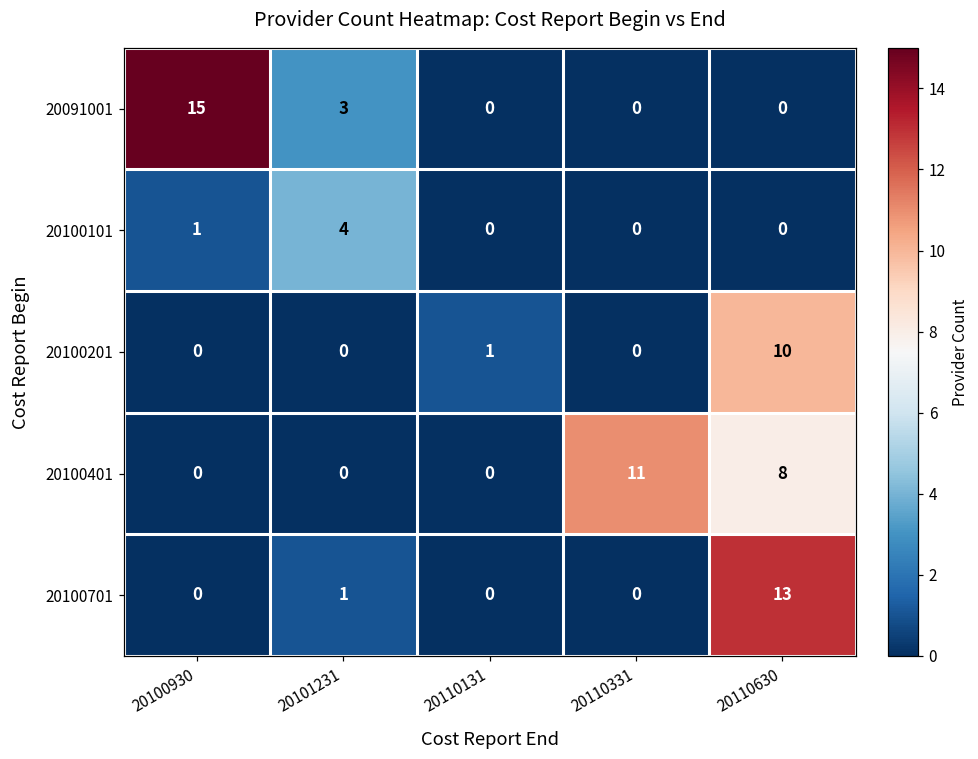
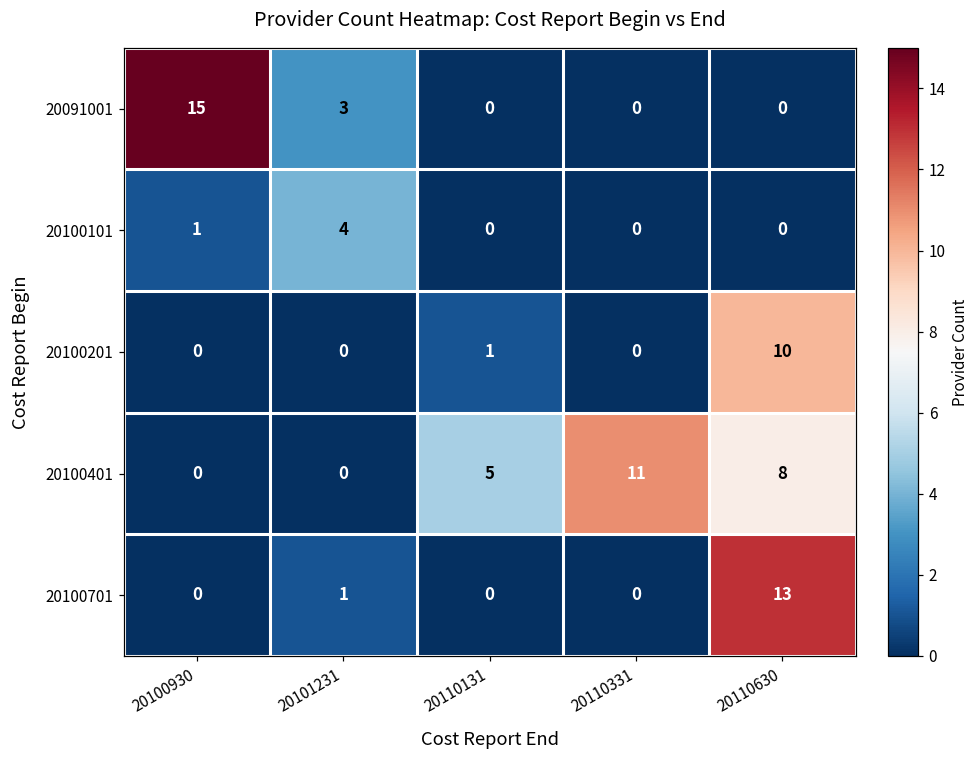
  {
    "20091001": {
      "20100930": 15,
      "20101231": 3,
      "20110131": 0,
      "20110331": 0,
      "20110630": 0
    },
    "20100101": {
      "20100930": 1,
      "20101231": 4,
      "20110131": 0,
      "20110331": 0,
      "20110630": 0
    },
    "20100201": {
      "20100930": 0,
      "20101231": 0,
      "20110131": 1,
      "20110331": 0,
      "20110630": 10
    },
    "20100401": {
      "20100930": 0,
      "20101231": 0,
-     "20110131": 0,
+     "20110131": 5,
      "20110331": 11,
      "20110630": 8
    },
    "20100701": {
      "20100930": 0,
      "20101231": 1,
      "20110131": 0,
      "20110331": 0,
      "20110630": 13
    }
  }
